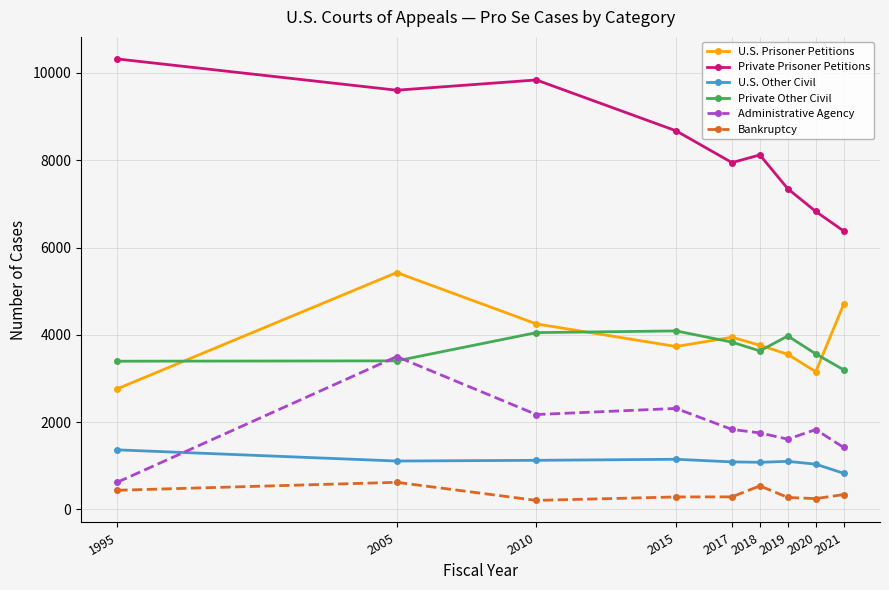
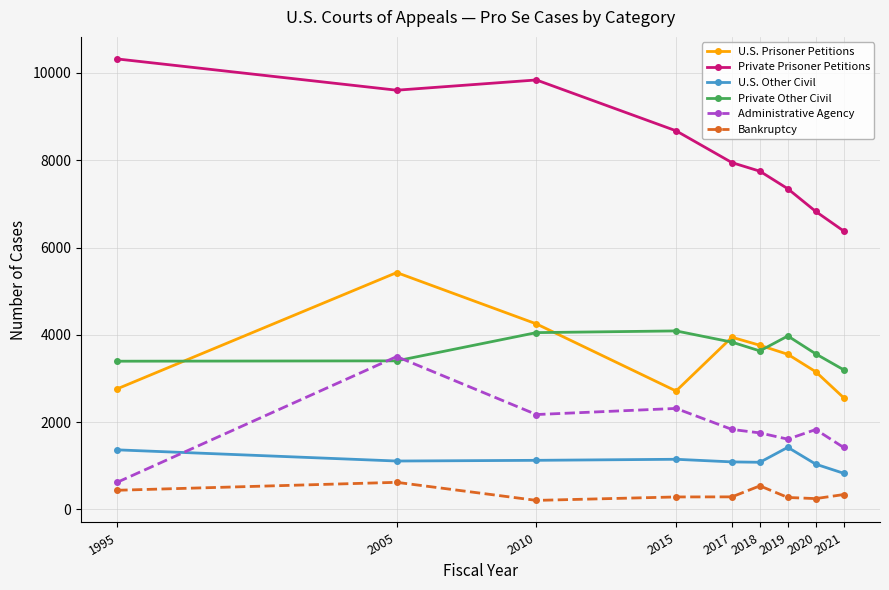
  {
    "U.S. Prisoner Petitions": {
      "1995": 2800,
      "2005": 5400,
      "2010": 4300,
-     "2015": 3700,
+     "2015": 2700,
      "2017": 3900,
      "2018": 3800,
      "2019": 3600,
      "2020": 3200,
-     "2021": 4700
+     "2021": 2600
    },
    "Private Prisoner Petitions": {
      "1995": 10300,
      "2005": 9600,
      "2010": 9800,
      "2015": 8700,
      "2017": 7900,
-     "2018": 8100,
+     "2018": 7700,
      "2019": 7300,
      "2020": 6800,
      "2021": 6400
    },
    "U.S. Other Civil": {
      "1995": 1400,
      "2005": 1100,
      "2010": 1100,
      "2015": 1100,
      "2017": 1100,
      "2018": 1100,
-     "2019": 1100,
+     "2019": 1400,
      "2020": 1000,
      "2021": 800
    },
    "Private Other Civil": {
      "1995": 3400,
      "2005": 3400,
      "2010": 4100,
      "2015": 4100,
      "2017": 3800,
      "2018": 3600,
      "2019": 4000,
      "2020": 3600,
      "2021": 3200
    },
    "Administrative Agency": {
      "1995": 600,
      "2005": 3500,
      "2010": 2200,
      "2015": 2300,
      "2017": 1800,
      "2018": 1800,
      "2019": 1600,
      "2020": 1800,
      "2021": 1400
    },
    "Bankruptcy": {
      "1995": 400,
      "2005": 600,
      "2010": 200,
      "2015": 300,
      "2017": 300,
      "2018": 500,
      "2019": 300,
      "2020": 200,
      "2021": 300
    }
  }
